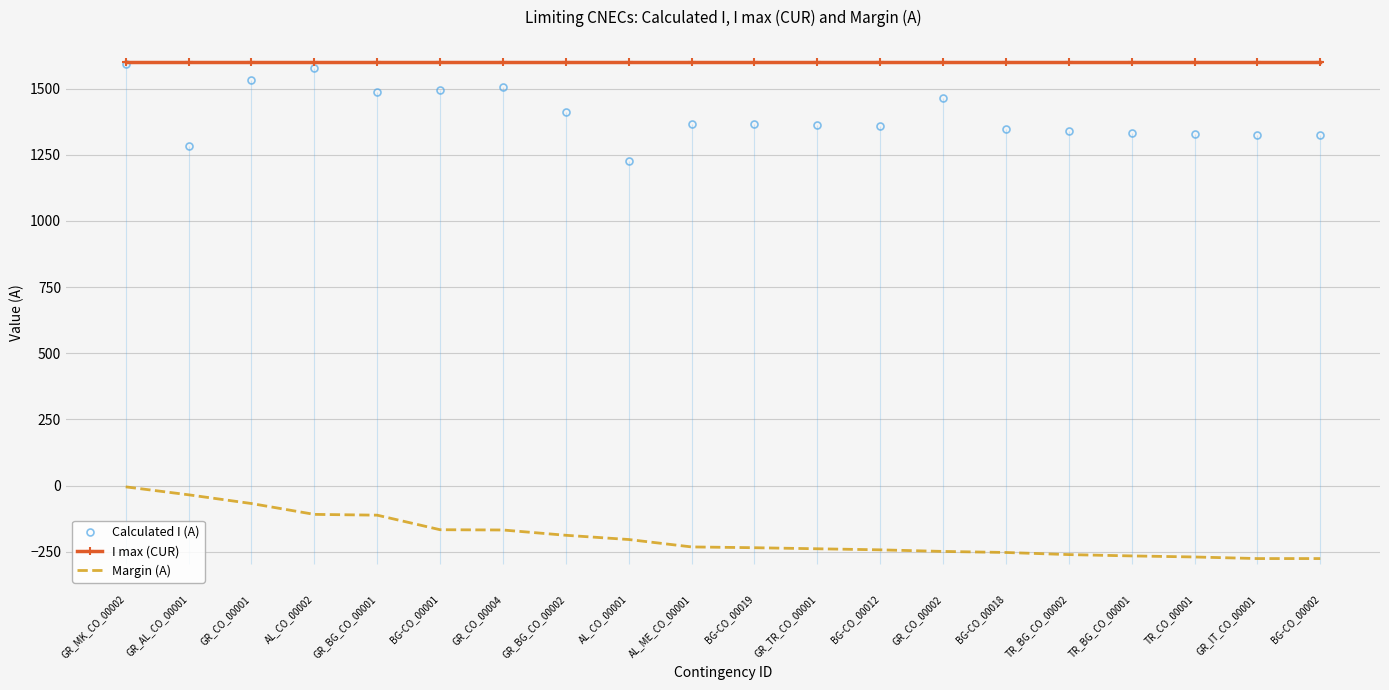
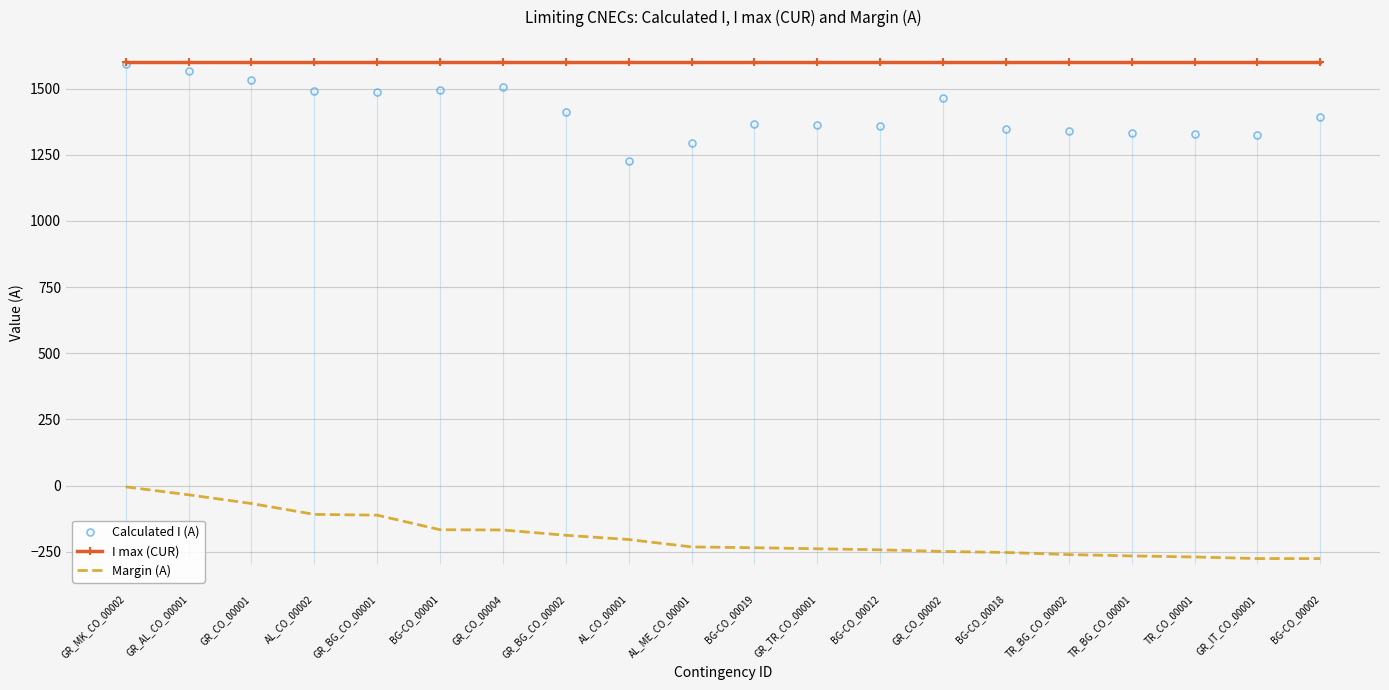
  {
    "Calculated I (A)": {
-     "GR_AL_CO_00001": 1280,
+     "GR_AL_CO_00001": 1570,
      "GR_CO_00001": 1530,
-     "AL_CO_00002": 1580,
+     "AL_CO_00002": 1490,
      "GR_BG_CO_00001": 1490,
      "BG-CO_00001": 1490,
      "GR_CO_00004": 1510,
      "GR_BG_CO_00002": 1410,
      "AL_CO_00001": 1230,
-     "AL_ME_CO_00001": 1370,
+     "AL_ME_CO_00001": 1290,
      "BG-CO_00019": 1370,
      "GR_TR_CO_00001": 1360,
      "BG-CO_00012": 1360,
      "GR_CO_00002": 1460,
      "BG-CO_00018": 1350,
      "TR_BG_CO_00002": 1340,
      "TR_BG_CO_00001": 1330,
      "TR_CO_00001": 1330,
      "GR_IT_CO_00001": 1320,
-     "BG-CO_00002": 1320
+     "BG-CO_00002": 1390
    },
    "I max (CUR)": {
      "GR_AL_CO_00001": 1600,
      "GR_CO_00001": 1600,
      "AL_CO_00002": 1600,
      "GR_BG_CO_00001": 1600,
      "BG-CO_00001": 1600,
      "GR_CO_00004": 1600,
      "GR_BG_CO_00002": 1600,
      "AL_CO_00001": 1600,
      "AL_ME_CO_00001": 1600,
      "BG-CO_00019": 1600,
      "GR_TR_CO_00001": 1600,
      "BG-CO_00012": 1600,
      "GR_CO_00002": 1600,
      "BG-CO_00018": 1600,
      "TR_BG_CO_00002": 1600,
      "TR_BG_CO_00001": 1600,
      "TR_CO_00001": 1600,
      "GR_IT_CO_00001": 1600,
      "BG-CO_00002": 1600
    },
    "Margin (A)": {
      "GR_MK_CO_00002": -10,
      "GR_AL_CO_00001": -40,
      "GR_CO_00001": -70,
      "AL_CO_00002": -110,
      "GR_BG_CO_00001": -110,
      "BG-CO_00001": -170,
      "GR_CO_00004": -170,
      "GR_BG_CO_00002": -190,
      "AL_CO_00001": -200,
      "AL_ME_CO_00001": -230,
      "BG-CO_00019": -240,
      "GR_TR_CO_00001": -240,
      "BG-CO_00012": -240,
      "GR_CO_00002": -250,
      "BG-CO_00018": -250,
      "TR_BG_CO_00002": -260,
      "TR_BG_CO_00001": -270,
      "TR_CO_00001": -270,
      "GR_IT_CO_00001": -280,
      "BG-CO_00002": -280
    }
  }
